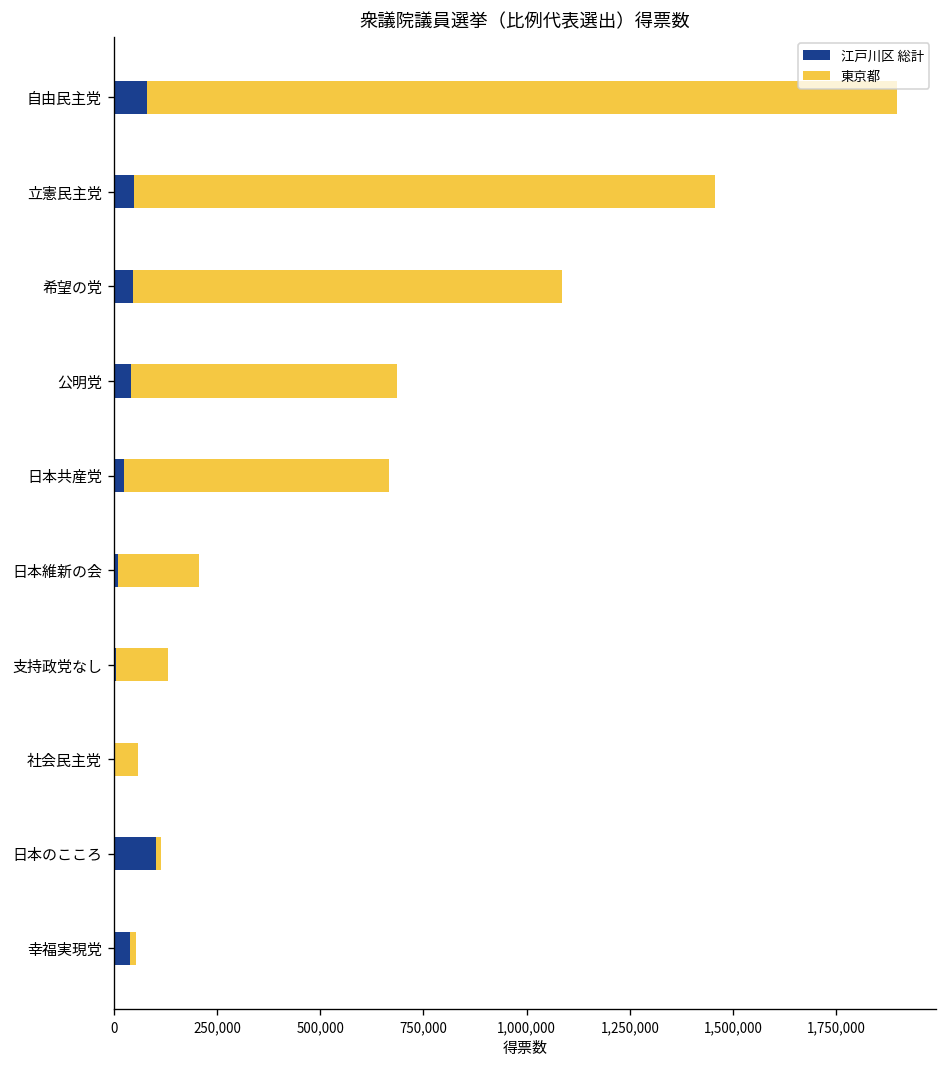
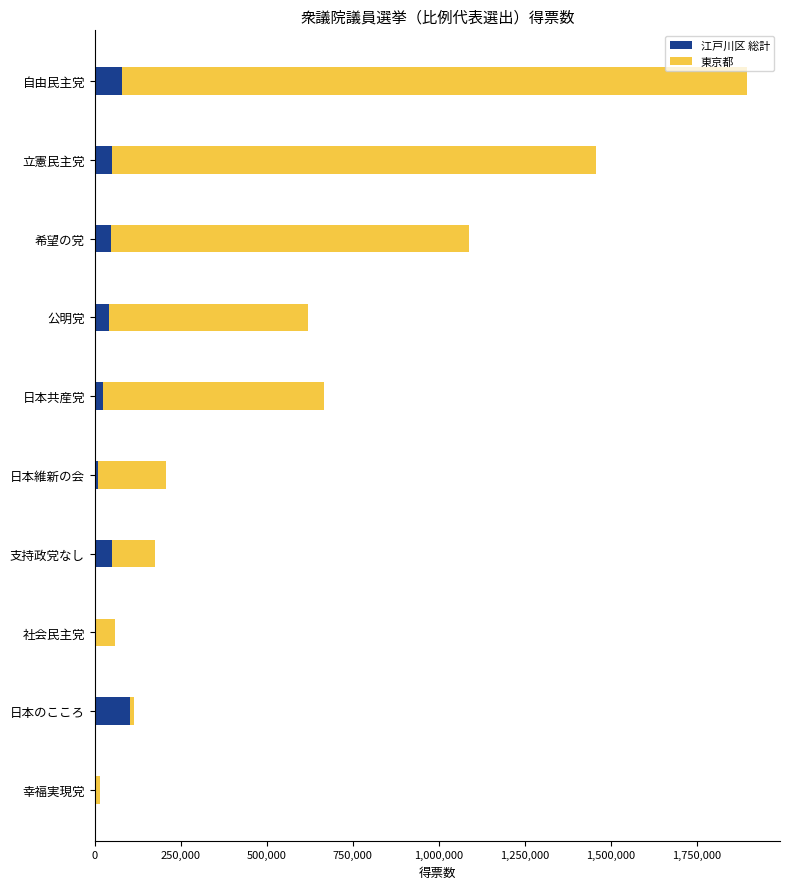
  {
    "江戸川区 総計": {
      "自由民主党": "80,000",
      "立憲民主党": "50,000",
      "希望の党": "50,000",
      "公明党": "40,000",
      "日本共産党": "20,000",
      "日本維新の会": "10,000",
-     "支持政党なし": "10,000",
+     "支持政党なし": "50,000",
      "日本のこころ": "100,000",
-     "幸福実現党": "40,000"
+     "幸福実現党": "0"
    },
    "東京都": {
      "自由民主党": "1,820,000",
      "立憲民主党": "1,410,000",
      "希望の党": "1,040,000",
-     "公明党": "640,000",
+     "公明党": "580,000",
      "日本共産党": "640,000",
      "日本維新の会": "200,000",
      "支持政党なし": "130,000",
      "社会民主党": "60,000",
      "日本のこころ": "10,000",
      "幸福実現党": "20,000"
    }
  }
